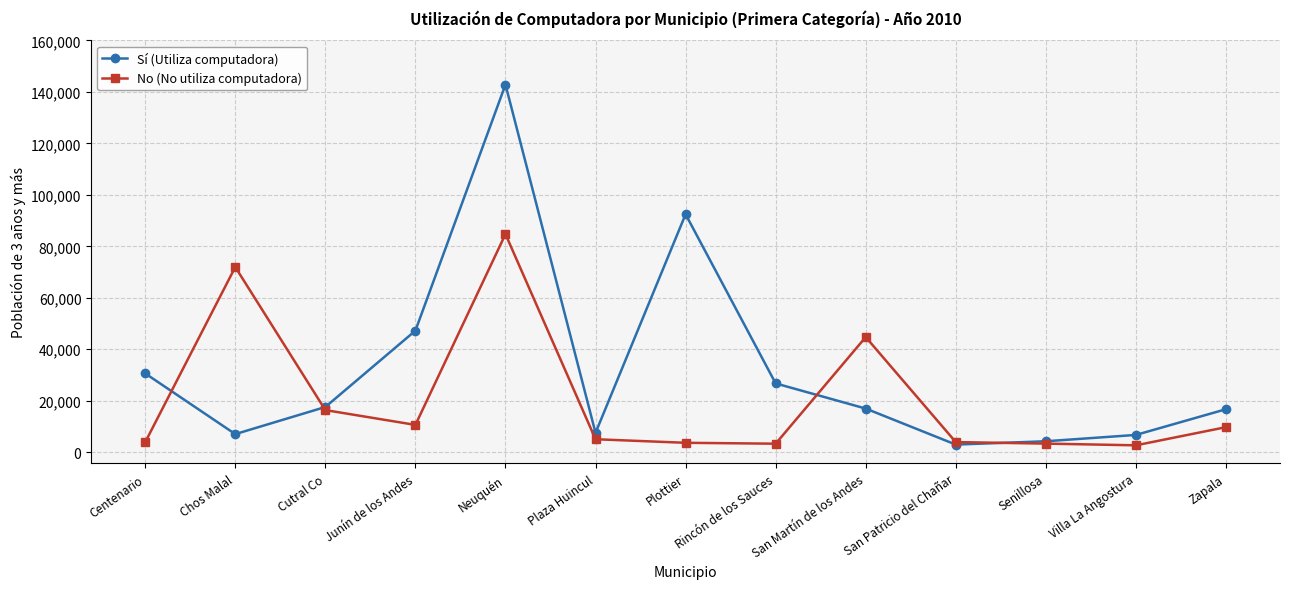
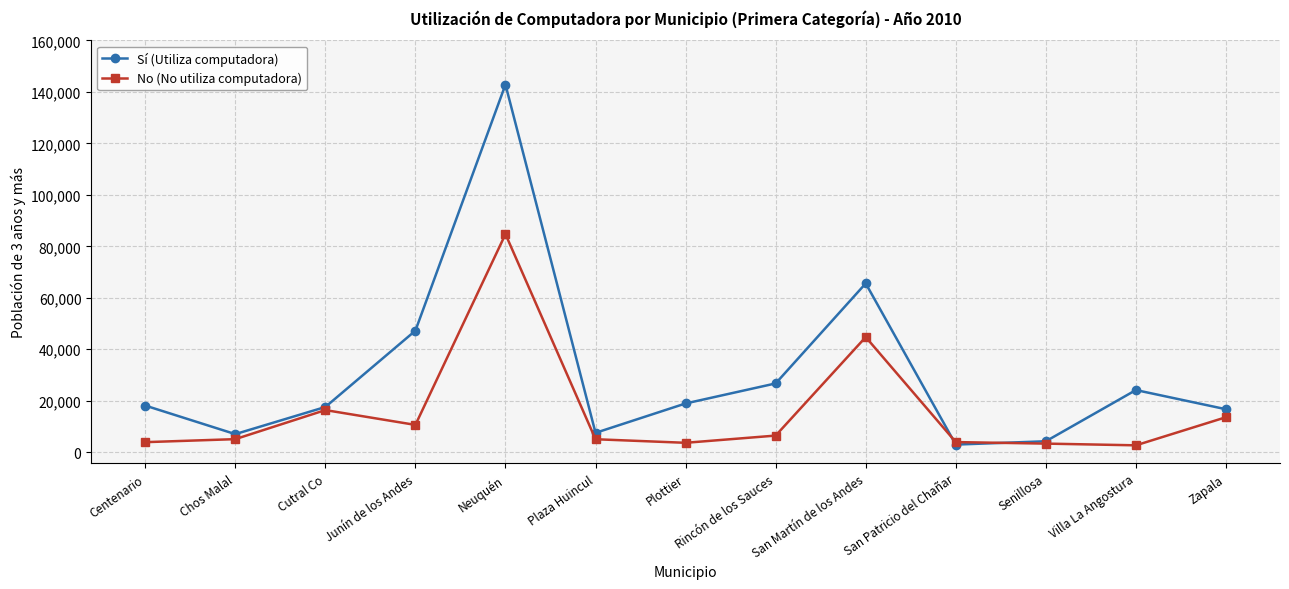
  {
    "Sí (Utiliza computadora)": {
-     "Centenario": "31,000",
+     "Centenario": "18,000",
      "Chos Malal": "7,000",
      "Cutral Co": "18,000",
      "Junín de los Andes": "47,000",
      "Neuquén": "143,000",
      "Plaza Huincul": "8,000",
-     "Plottier": "92,000",
+     "Plottier": "19,000",
      "Rincón de los Sauces": "27,000",
-     "San Martín de los Andes": "17,000",
-     "Villa La Angostura": "7,000",
+     "San Martín de los Andes": "66,000",
+     "Villa La Angostura": "24,000",
      "Zapala": "17,000"
    },
    "No (No utiliza computadora)": {
      "Centenario": "4,000",
-     "Chos Malal": "72,000",
+     "Chos Malal": "5,000",
      "Cutral Co": "16,000",
      "Junín de los Andes": "11,000",
      "Neuquén": "85,000",
      "Plaza Huincul": "5,000",
      "Plottier": "4,000",
-     "Rincón de los Sauces": "3,000",
+     "Rincón de los Sauces": "6,000",
      "San Martín de los Andes": "45,000",
      "Villa La Angostura": "3,000",
-     "Zapala": "10,000"
+     "Zapala": "14,000"
    }
  }
